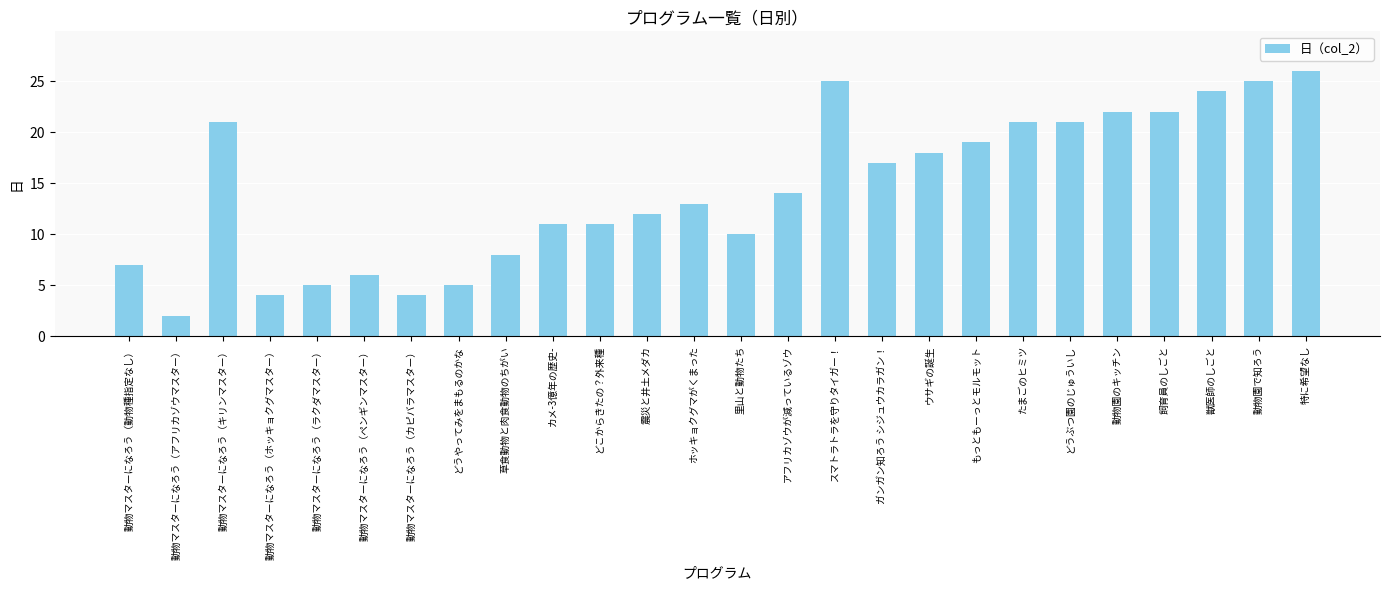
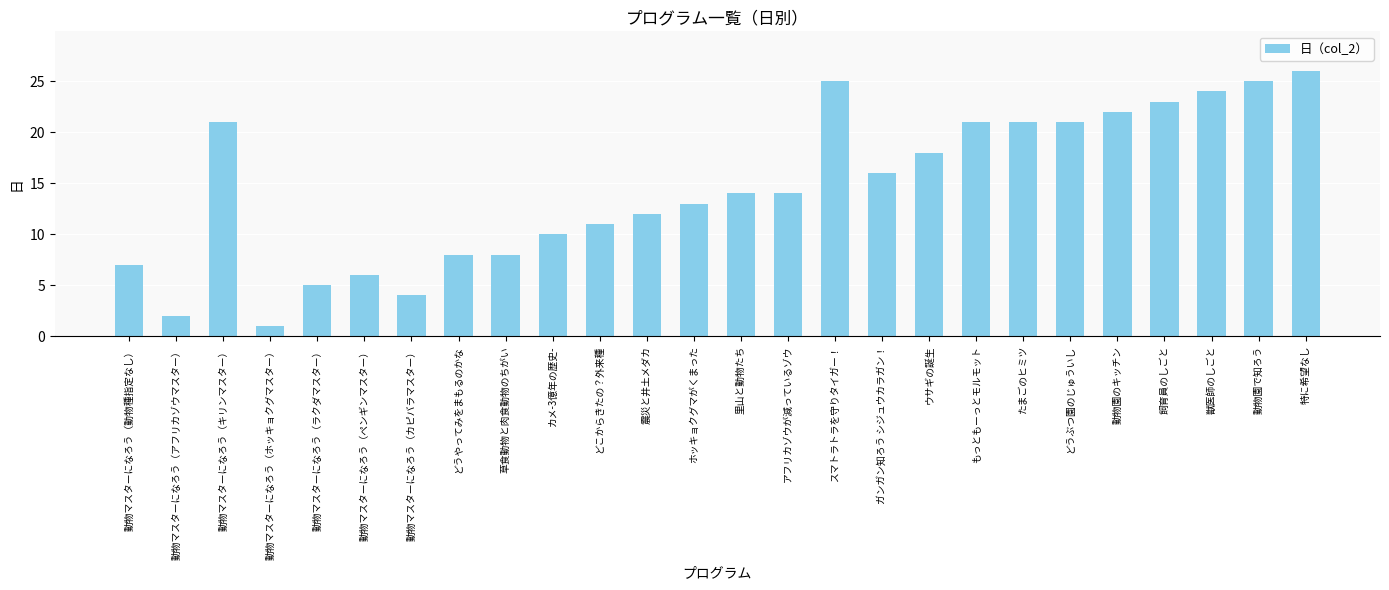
  {
    "動物マスターになろう（動物種指定なし）": 7,
    "動物マスターになろう（アフリカゾウマスター）": 2,
    "動物マスターになろう（キリンマスター）": 21,
-   "動物マスターになろう（ホッキョクグマスター）": 4,
+   "動物マスターになろう（ホッキョクグマスター）": 1,
    "動物マスターになろう（ラクダマスター）": 5,
    "動物マスターになろう（ペンギンマスター）": 6,
    "動物マスターになろう（カピバラマスター）": 4,
-   "どうやってみをまもるのかな": 5,
+   "どうやってみをまもるのかな": 8,
    "草食動物と肉食動物のちがい": 8,
-   "カメ-3億年の歴史-": 11,
+   "カメ-3億年の歴史-": 10,
    "どこからきたの？外来種": 11,
    "震災と井土メダカ": 12,
    "ホッキョクグマがくまった": 13,
-   "里山と動物たち": 10,
+   "里山と動物たち": 14,
    "アフリカゾウが減っているゾウ": 14,
    "スマトラトラを守りタイガー！": 25,
-   "ガンガン知ろう シジュウカラガン！": 17,
+   "ガンガン知ろう シジュウカラガン！": 16,
    "ウサギの誕生": 18,
-   "もっともーっとモルモット": 19,
+   "もっともーっとモルモット": 21,
    "たまごのヒミツ": 21,
    "どうぶつ園のじゅういし": 21,
    "動物園のキッチン": 22,
-   "飼育員のしごと": 22,
+   "飼育員のしごと": 23,
    "獣医師のしごと": 24,
    "動物園で知ろう": 25,
    "特に希望なし": 26
  }
